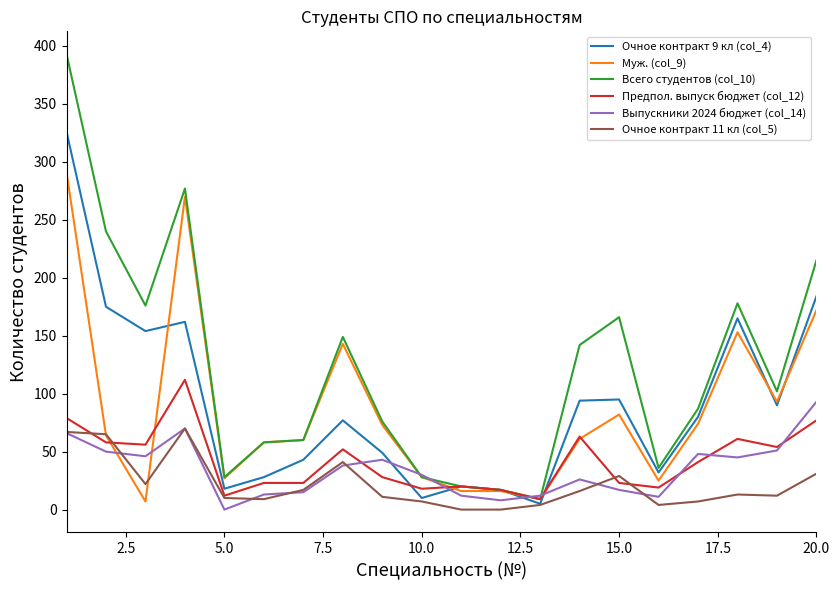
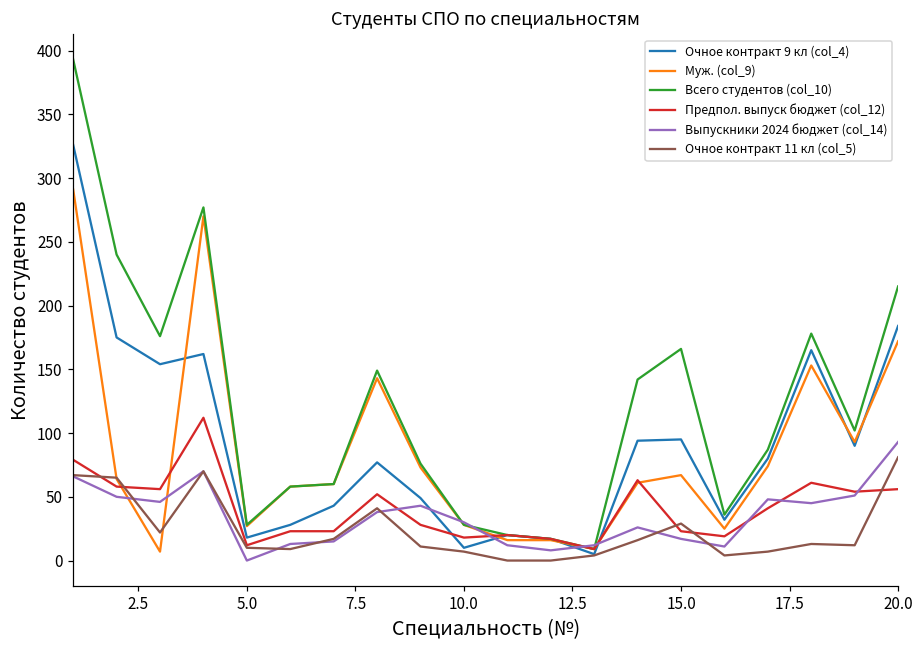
  {
    "Очное контракт 9 кл (col_4)": {
      "5.0": 18,
      "10.0": 10,
      "15.0": 95,
      "20.0": 184
    },
    "Муж. (col_9)": {
-     "15.0": 82,
+     "15.0": 67,
      "20.0": 172
    },
    "Всего студентов (col_10)": {
      "15.0": 166,
      "20.0": 215
    },
    "Предпол. выпуск бюджет (col_12)": {
      "10.0": 18,
      "15.0": 23,
-     "20.0": 77
+     "20.0": 56
    },
    "Выпускники 2024 бюджет (col_14)": {
      "5.0": 0,
      "15.0": 17,
      "20.0": 93
    },
    "Очное контракт 11 кл (col_5)": {
      "10.0": 7,
      "15.0": 29,
-     "20.0": 31
+     "20.0": 81
    }
  }
